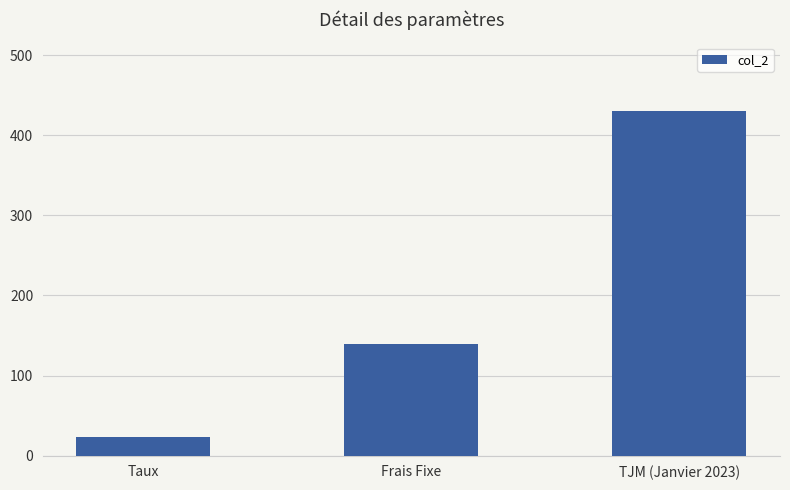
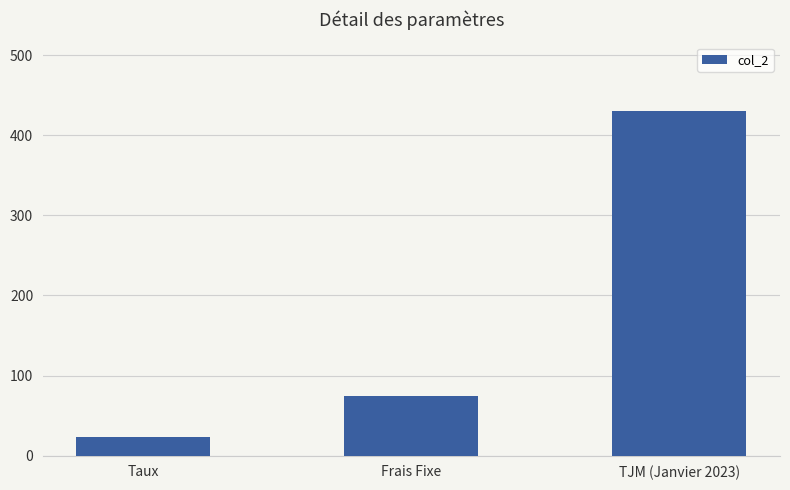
  {
    "Taux": 20,
-   "Frais Fixe": 140,
+   "Frais Fixe": 80,
    "TJM (Janvier 2023)": 430
  }
